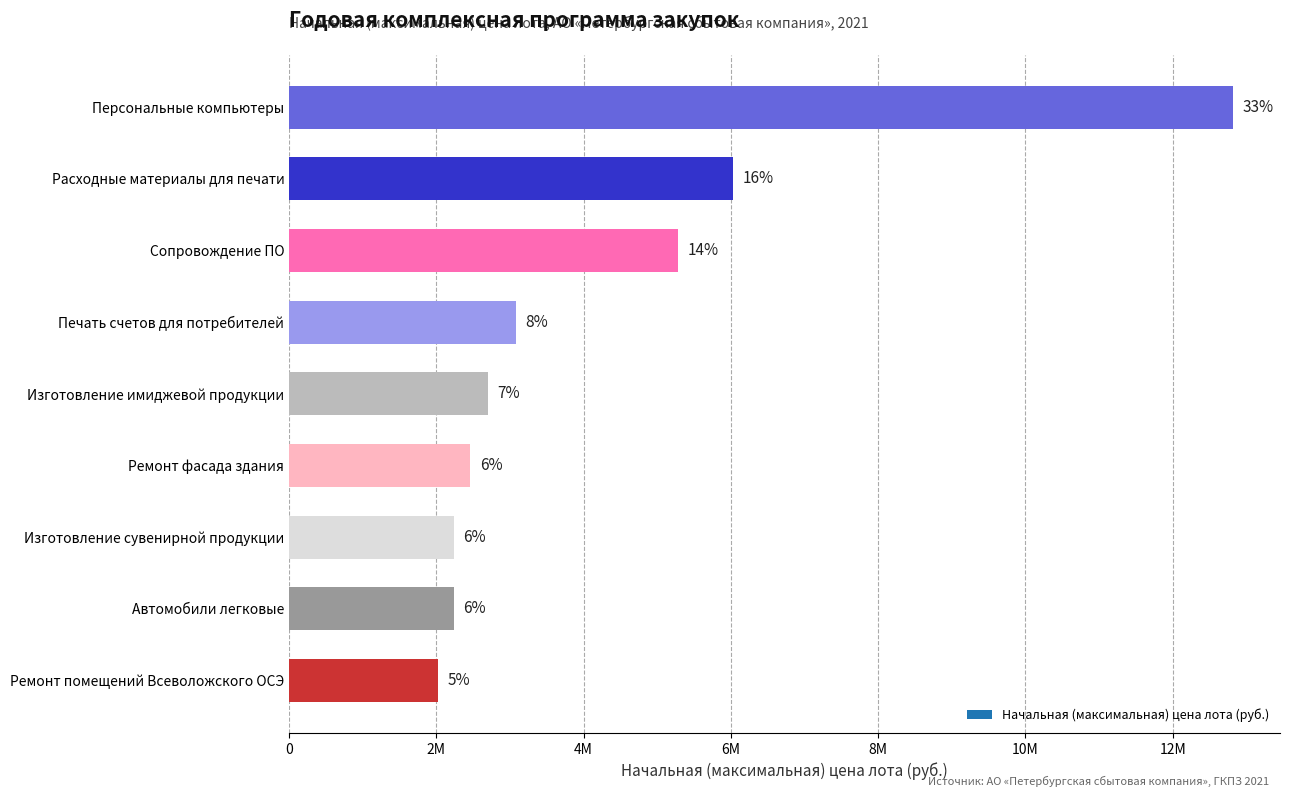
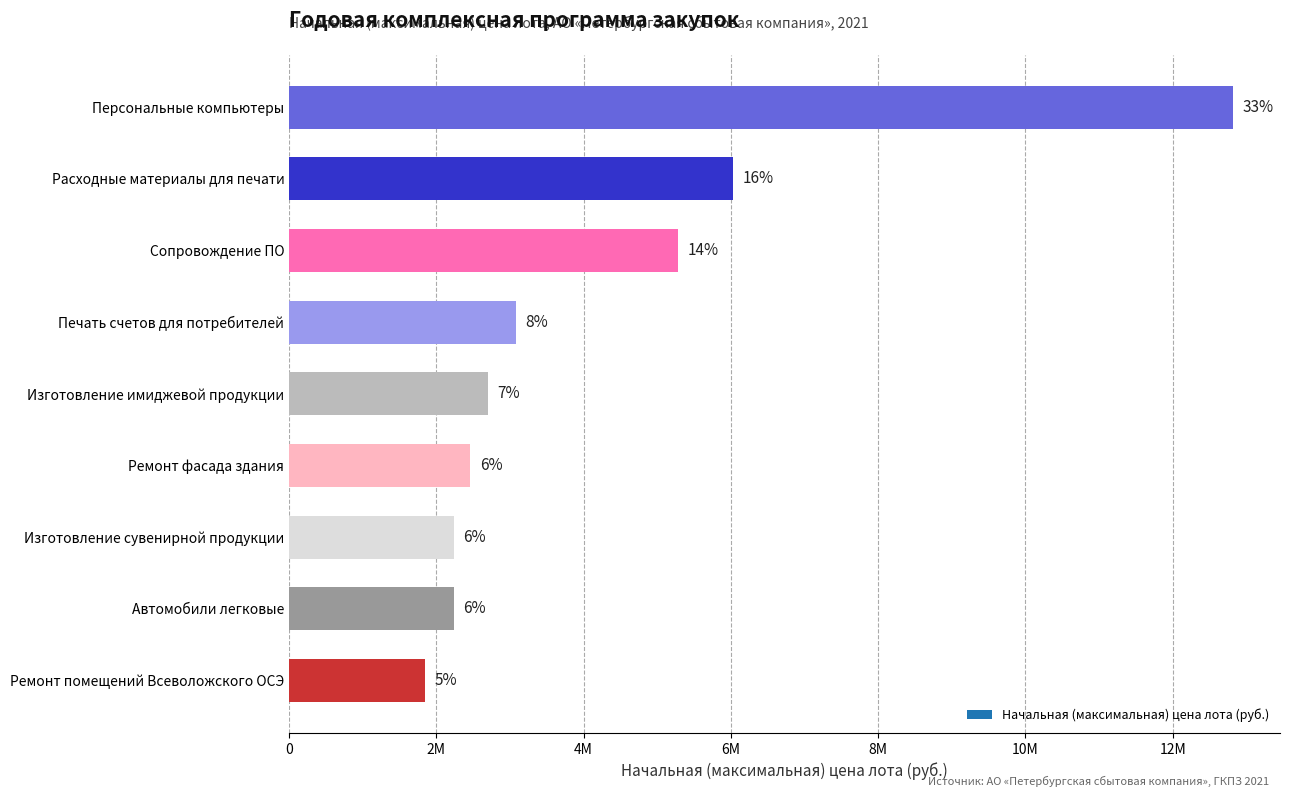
  {
-   "Ремонт помещений Всеволожского ОСЭ": 2000000
+   "Ремонт помещений Всеволожского ОСЭ": 1900000
  }
